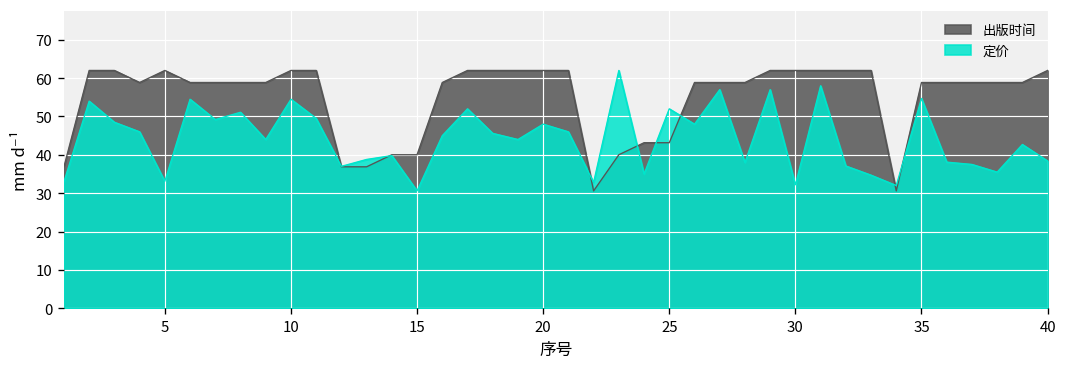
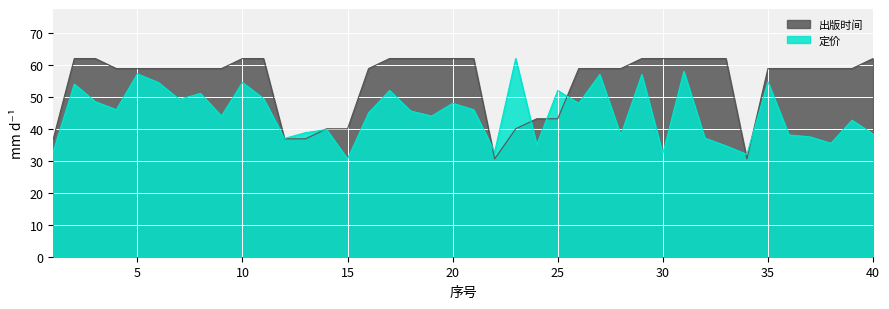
  {
    "出版时间": {
-     "5": 62,
+     "5": 59,
      "10": 62,
      "15": 40,
      "20": 62,
      "25": 43,
      "30": 62,
      "35": 59,
      "40": 62
    },
    "定价": {
-     "5": 33,
+     "5": 57,
      "10": 55,
      "15": 31,
      "20": 48,
      "25": 52,
      "30": 32,
      "35": 55,
      "40": 38
    }
  }
